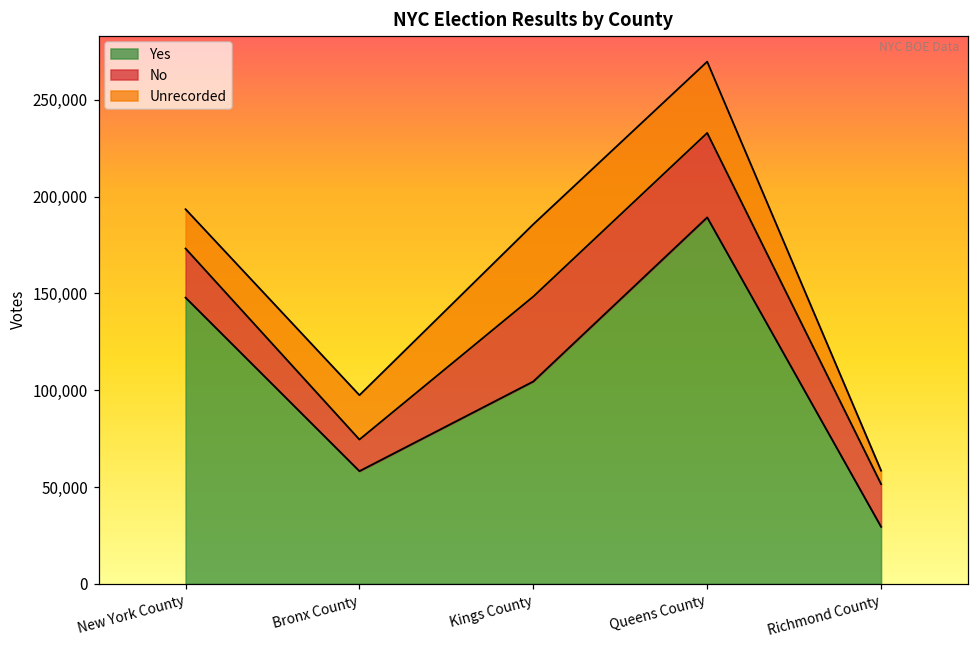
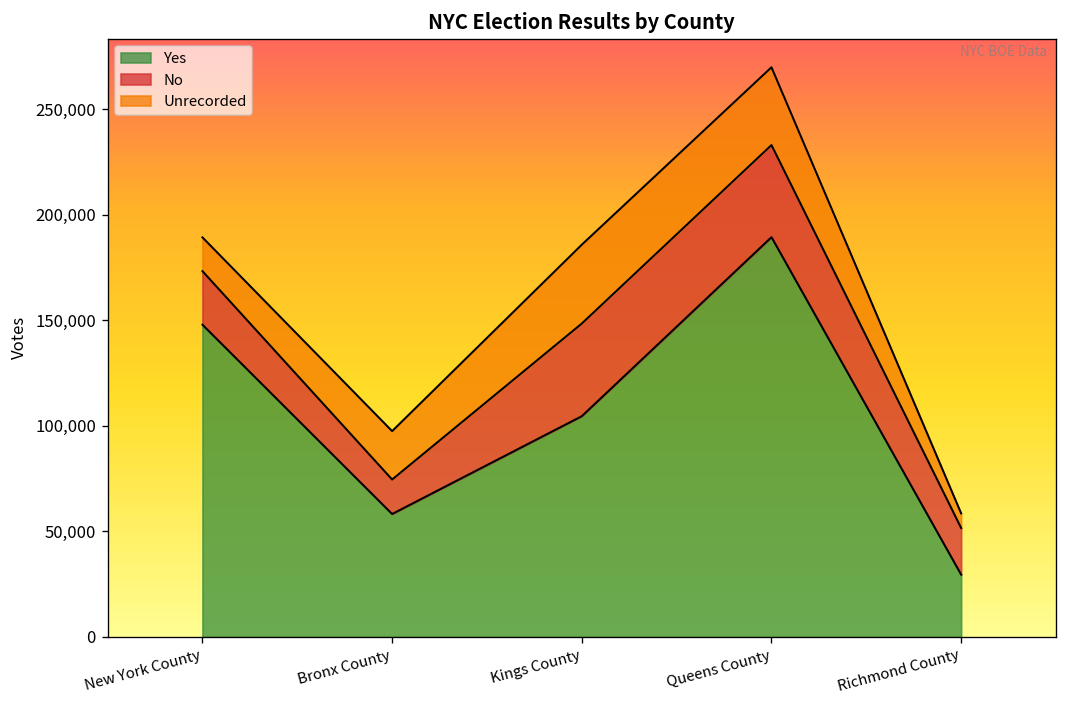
  {
    "Yes": {
      "New York County": "148,000",
      "Bronx County": "58,000",
      "Kings County": "105,000",
      "Queens County": "189,000",
      "Richmond County": "29,000"
    },
    "No": {
      "New York County": "25,000",
      "Bronx County": "16,000",
      "Kings County": "44,000",
      "Queens County": "44,000",
      "Richmond County": "22,000"
    },
    "Unrecorded": {
-     "New York County": "20,000",
+     "New York County": "16,000",
      "Bronx County": "23,000",
      "Kings County": "37,000",
      "Queens County": "37,000",
      "Richmond County": "7,000"
    }
  }
